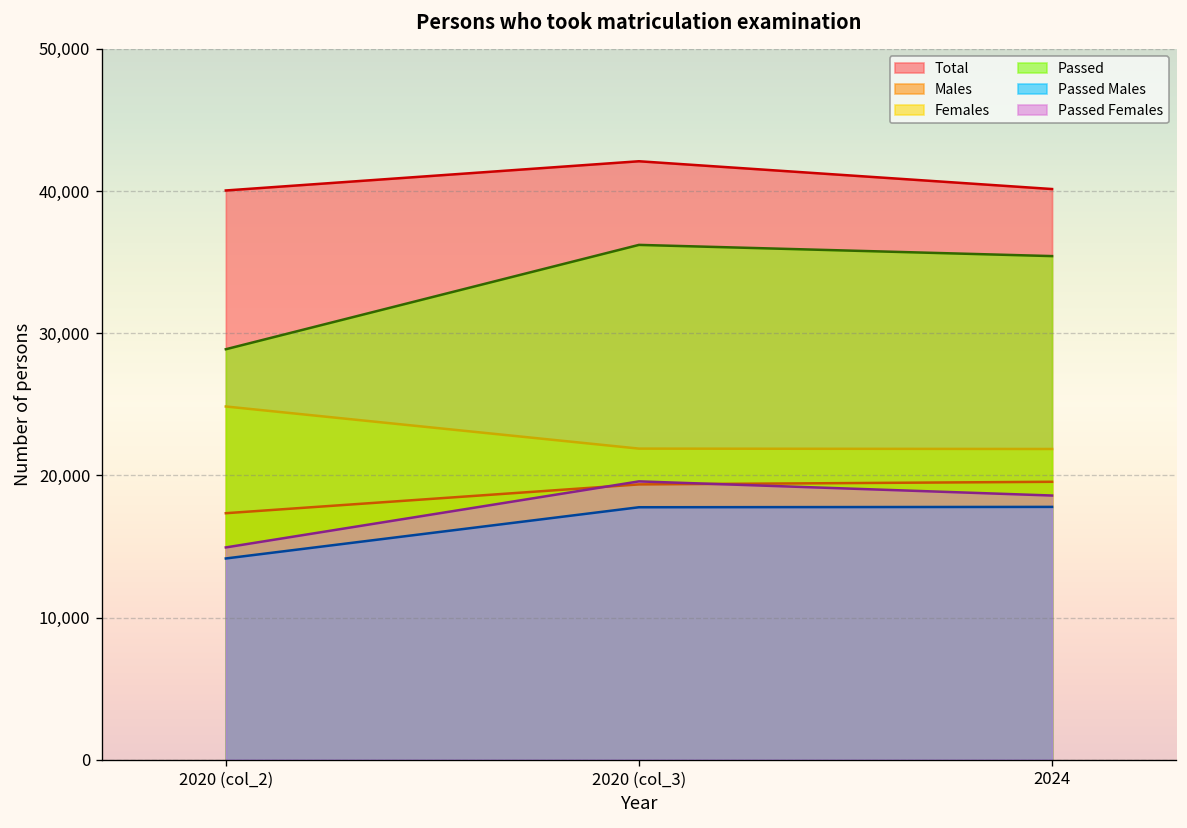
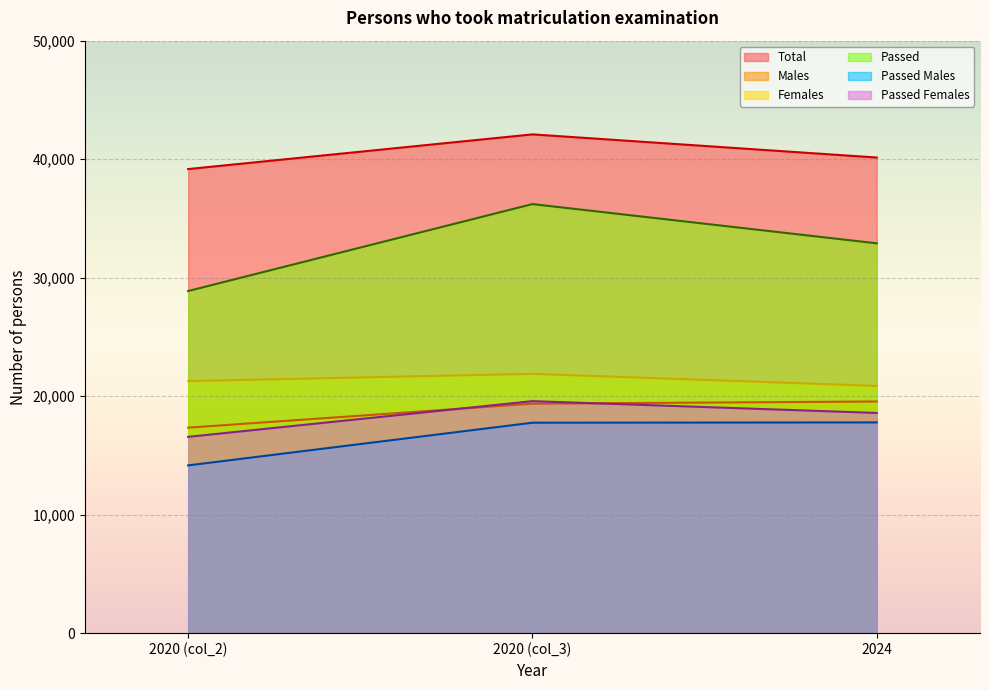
  {
    "Total": {
-     "2020 (col_2)": "40,000",
+     "2020 (col_2)": "39,200",
      "2020 (col_3)": "42,100",
      "2024": "40,100"
    },
    "Males": {
      "2020 (col_2)": "17,300",
      "2024": "19,600"
    },
    "Females": {
-     "2020 (col_2)": "24,800",
+     "2020 (col_2)": "21,300",
      "2020 (col_3)": "21,900",
-     "2024": "21,900"
+     "2024": "20,900"
    },
    "Passed": {
      "2020 (col_2)": "28,900",
      "2020 (col_3)": "36,200",
-     "2024": "35,400"
+     "2024": "32,900"
    },
    "Passed Males": {
      "2020 (col_2)": "14,200",
      "2020 (col_3)": "17,800",
      "2024": "17,800"
    },
    "Passed Females": {
-     "2020 (col_2)": "14,900",
+     "2020 (col_2)": "16,600",
      "2024": "18,600"
    }
  }
